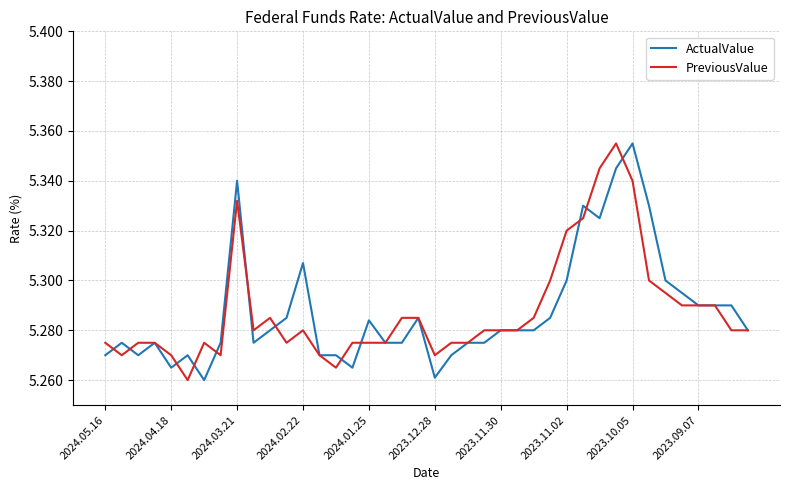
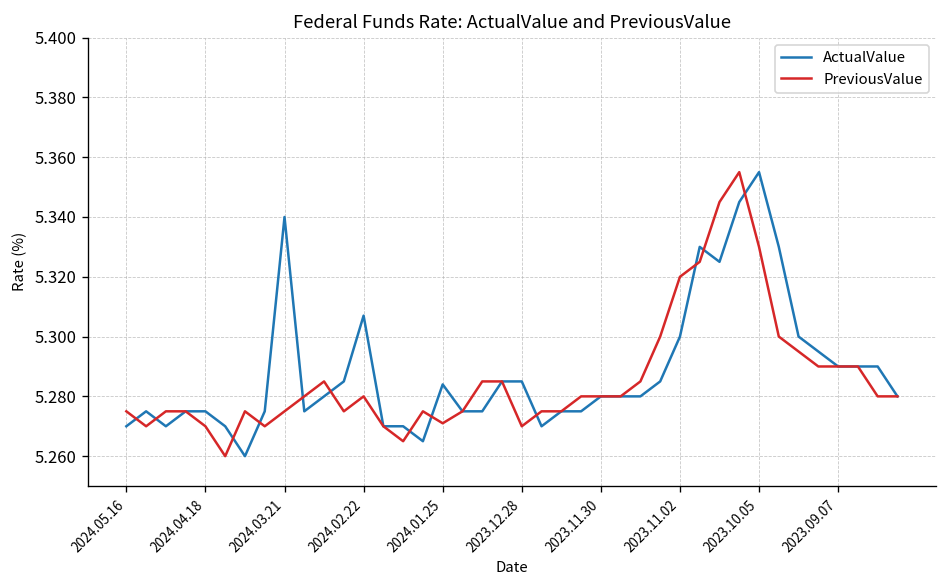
  {
    "ActualValue": {
      "2024.05.16": 5.270,
-     "2024.04.18": 5.265,
+     "2024.04.18": 5.275,
      "2024.03.21": 5.340,
      "2024.02.22": 5.307,
      "2024.01.25": 5.284,
-     "2023.12.28": 5.261,
+     "2023.12.28": 5.285,
      "2023.11.02": 5.300,
      "2023.10.05": 5.355
    },
    "PreviousValue": {
      "2024.05.16": 5.275,
      "2024.04.18": 5.270,
-     "2024.03.21": 5.332,
+     "2024.03.21": 5.275,
      "2024.02.22": 5.280,
-     "2024.01.25": 5.275,
+     "2024.01.25": 5.271,
      "2023.12.28": 5.270,
      "2023.11.02": 5.320,
-     "2023.10.05": 5.34
+     "2023.10.05": 5.33
    }
  }
